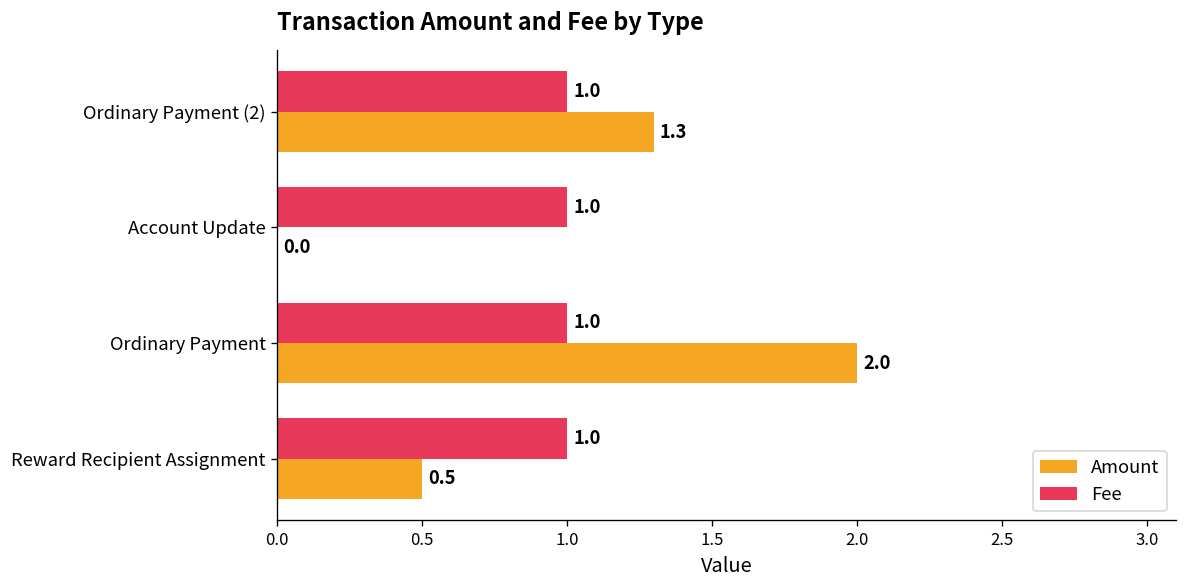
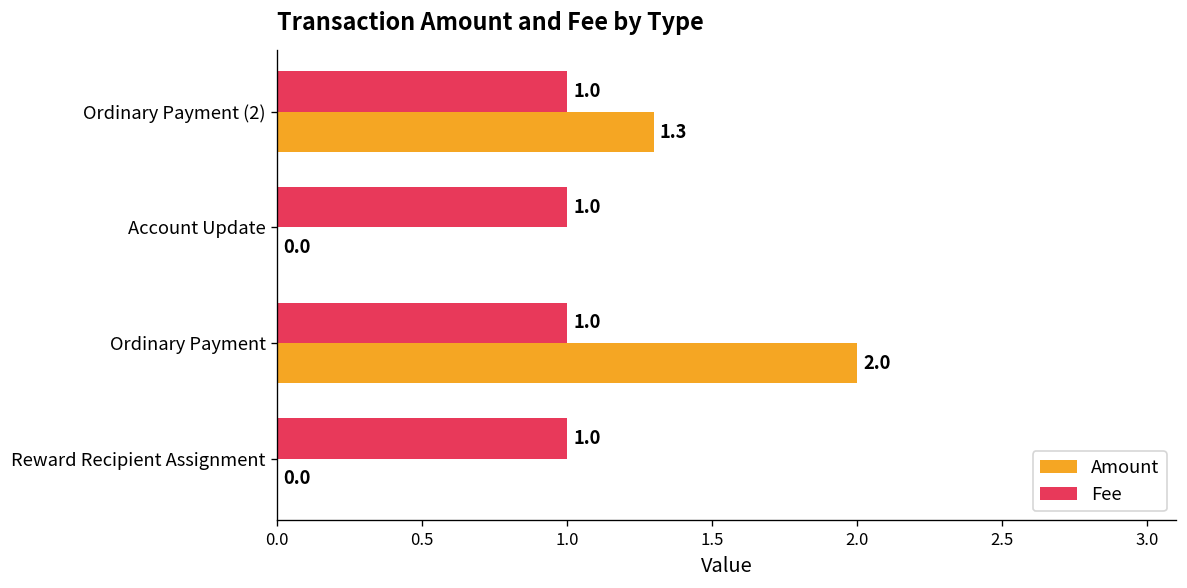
  {
    "Amount": {
      "Ordinary Payment (2)": 1.3,
      "Account Update": 0.0,
      "Ordinary Payment": 2.0,
-     "Reward Recipient Assignment": 0.5
+     "Reward Recipient Assignment": 0.0
    },
    "Fee": {
      "Ordinary Payment (2)": 1.0,
      "Account Update": 1.0,
      "Ordinary Payment": 1.0,
      "Reward Recipient Assignment": 1.0
    }
  }
